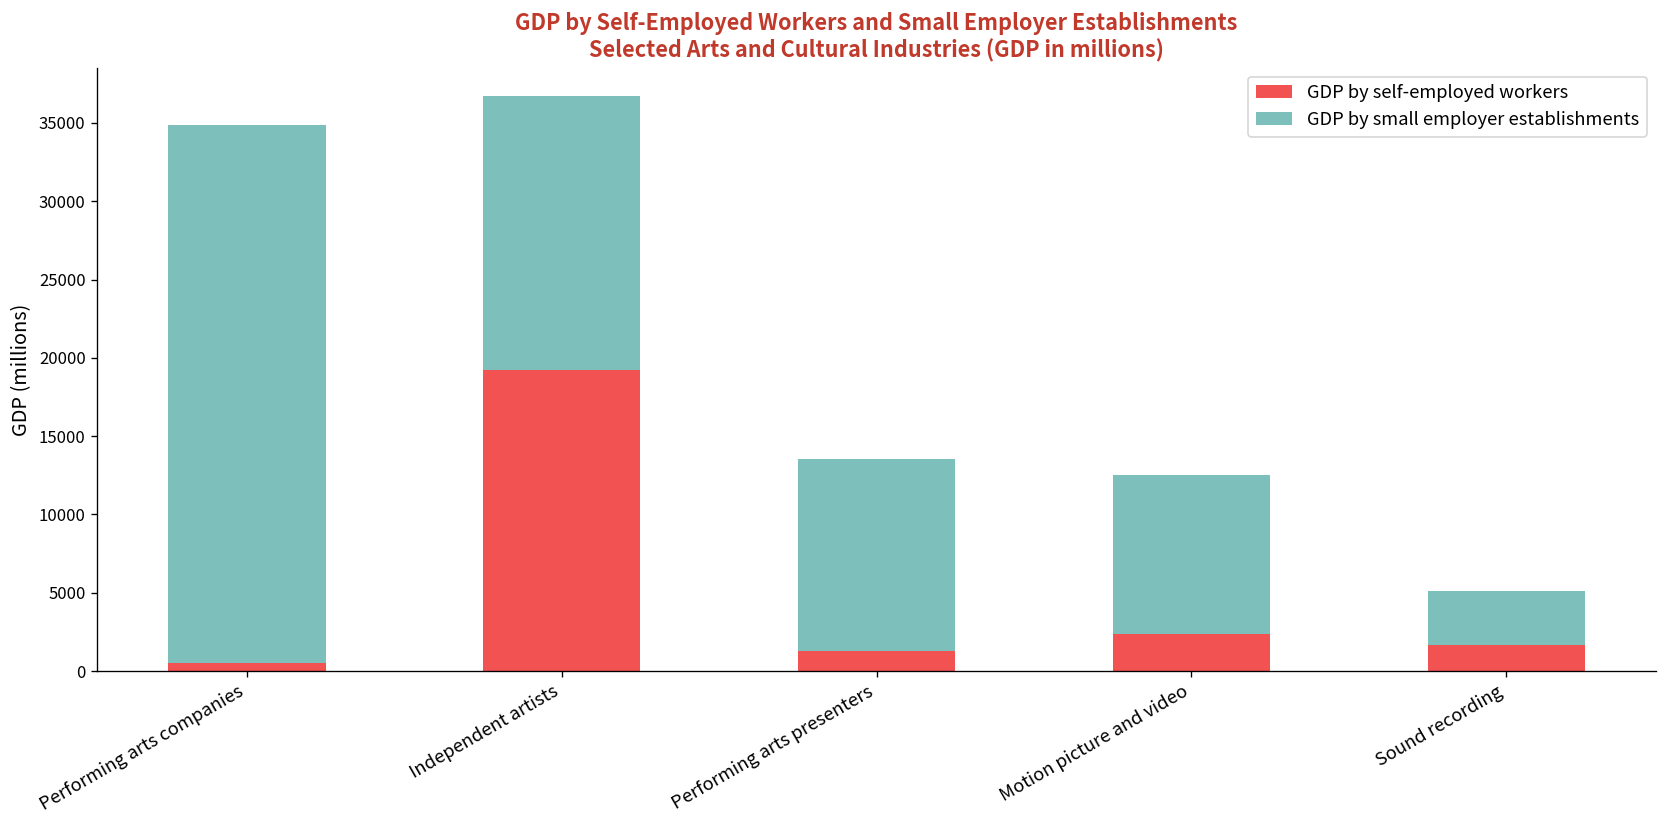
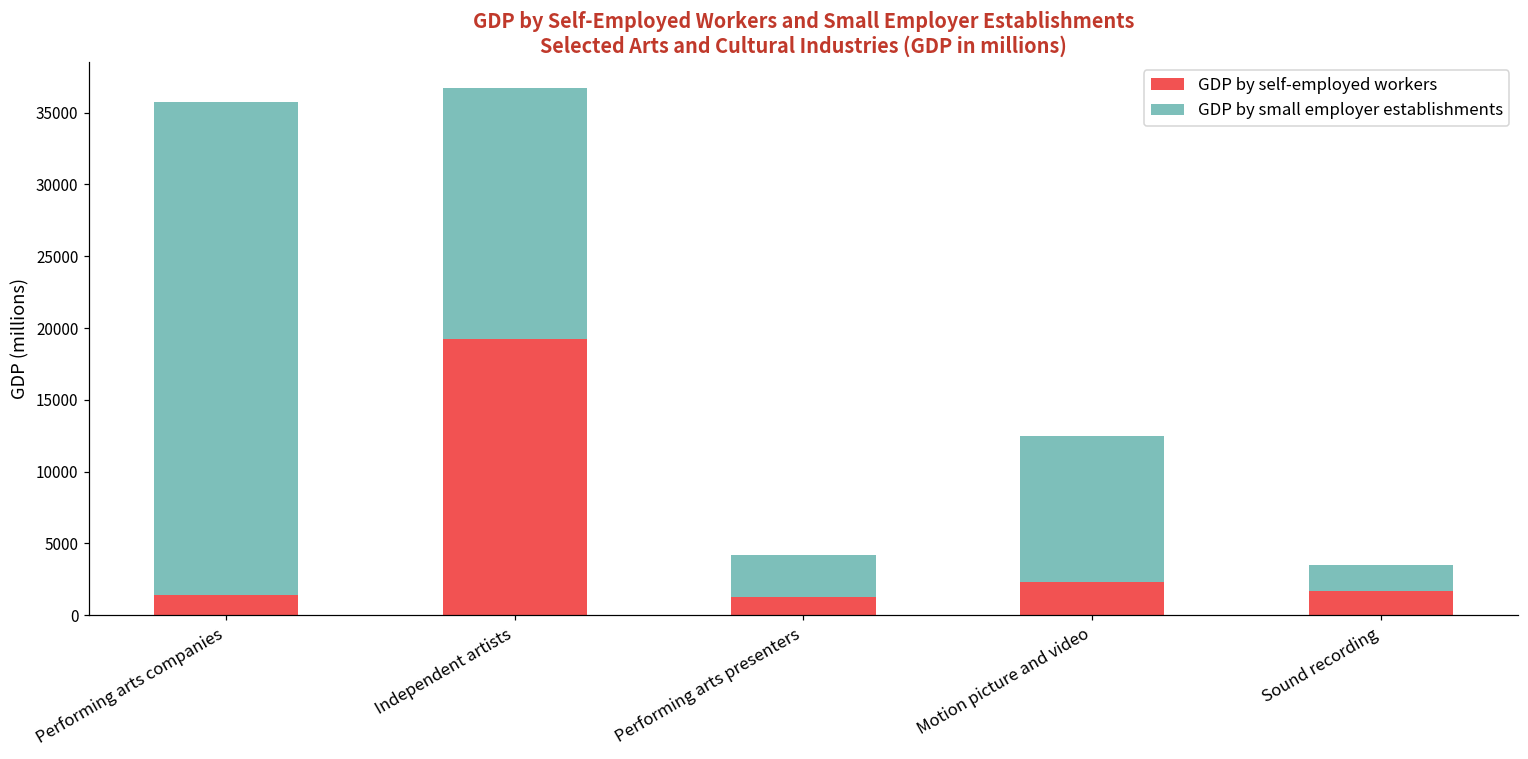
  {
    "GDP by self-employed workers": {
-     "Performing arts companies": 500,
+     "Performing arts companies": 1400,
      "Independent artists": 19300,
      "Performing arts presenters": 1300,
      "Motion picture and video": 2300,
      "Sound recording": 1700
    },
    "GDP by small employer establishments": {
      "Performing arts companies": 34300,
      "Independent artists": 17400,
-     "Performing arts presenters": 12300,
+     "Performing arts presenters": 2900,
      "Motion picture and video": 10200,
-     "Sound recording": 3500
+     "Sound recording": 1800
    }
  }
